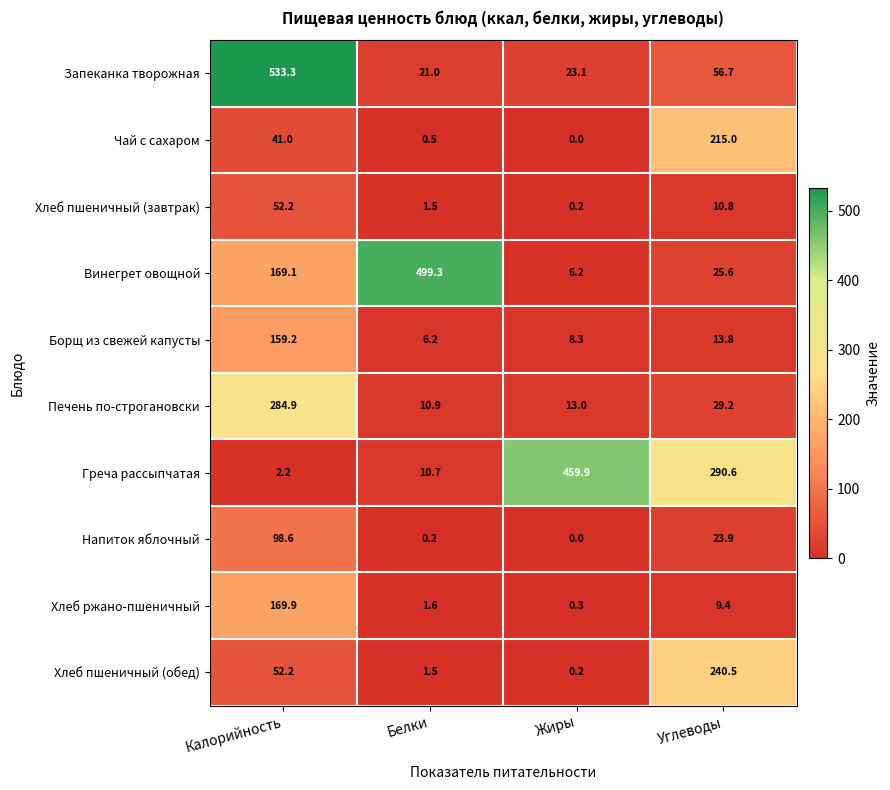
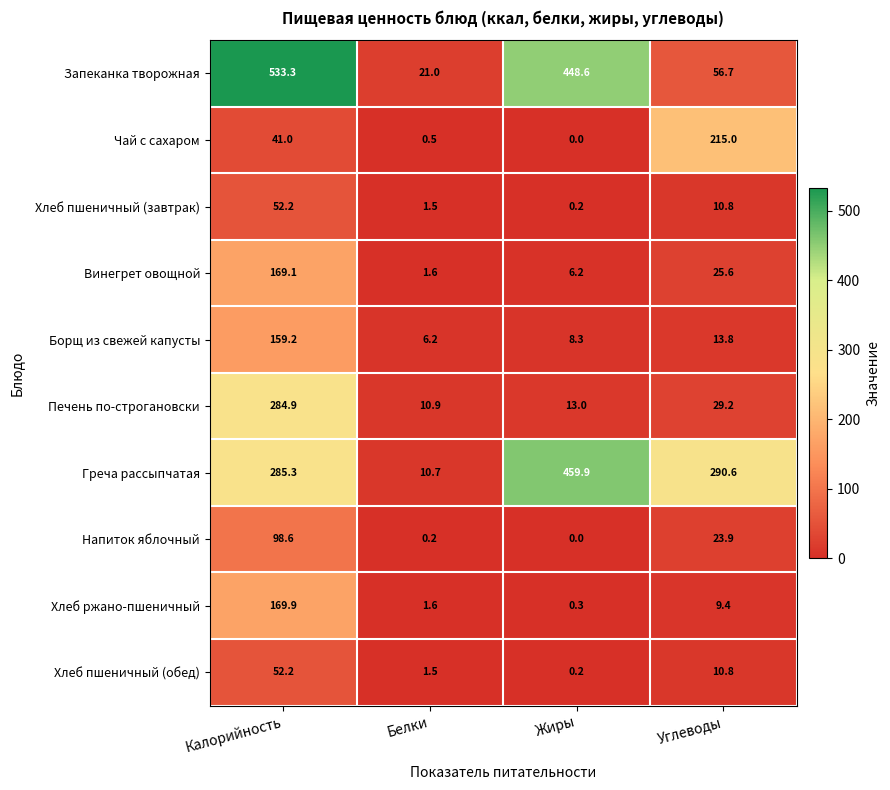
  {
    "Запеканка творожная": {
      "Калорийность": 533.3,
      "Белки": 21.0,
-     "Жиры": 23.1,
+     "Жиры": 448.6,
      "Углеводы": 56.7
    },
    "Чай с сахаром": {
      "Калорийность": 41.0,
      "Белки": 0.5,
      "Жиры": 0.0,
      "Углеводы": 215.0
    },
    "Хлеб пшеничный (завтрак)": {
      "Калорийность": 52.2,
      "Белки": 1.5,
      "Жиры": 0.2,
      "Углеводы": 10.8
    },
    "Винегрет овощной": {
      "Калорийность": 169.1,
-     "Белки": 499.3,
+     "Белки": 1.6,
      "Жиры": 6.2,
      "Углеводы": 25.6
    },
    "Борщ из свежей капусты": {
      "Калорийность": 159.2,
      "Белки": 6.2,
      "Жиры": 8.3,
      "Углеводы": 13.8
    },
    "Печень по-строгановски": {
      "Калорийность": 284.9,
      "Белки": 10.9,
      "Жиры": 13.0,
      "Углеводы": 29.2
    },
    "Греча рассыпчатая": {
-     "Калорийность": 2.2,
+     "Калорийность": 285.3,
      "Белки": 10.7,
      "Жиры": 459.9,
      "Углеводы": 290.6
    },
    "Напиток яблочный": {
      "Калорийность": 98.6,
      "Белки": 0.2,
      "Жиры": 0.0,
      "Углеводы": 23.9
    },
    "Хлеб ржано-пшеничный": {
      "Калорийность": 169.9,
      "Белки": 1.6,
      "Жиры": 0.3,
      "Углеводы": 9.4
    },
    "Хлеб пшеничный (обед)": {
      "Калорийность": 52.2,
      "Белки": 1.5,
      "Жиры": 0.2,
-     "Углеводы": 240.5
+     "Углеводы": 10.8
    }
  }
